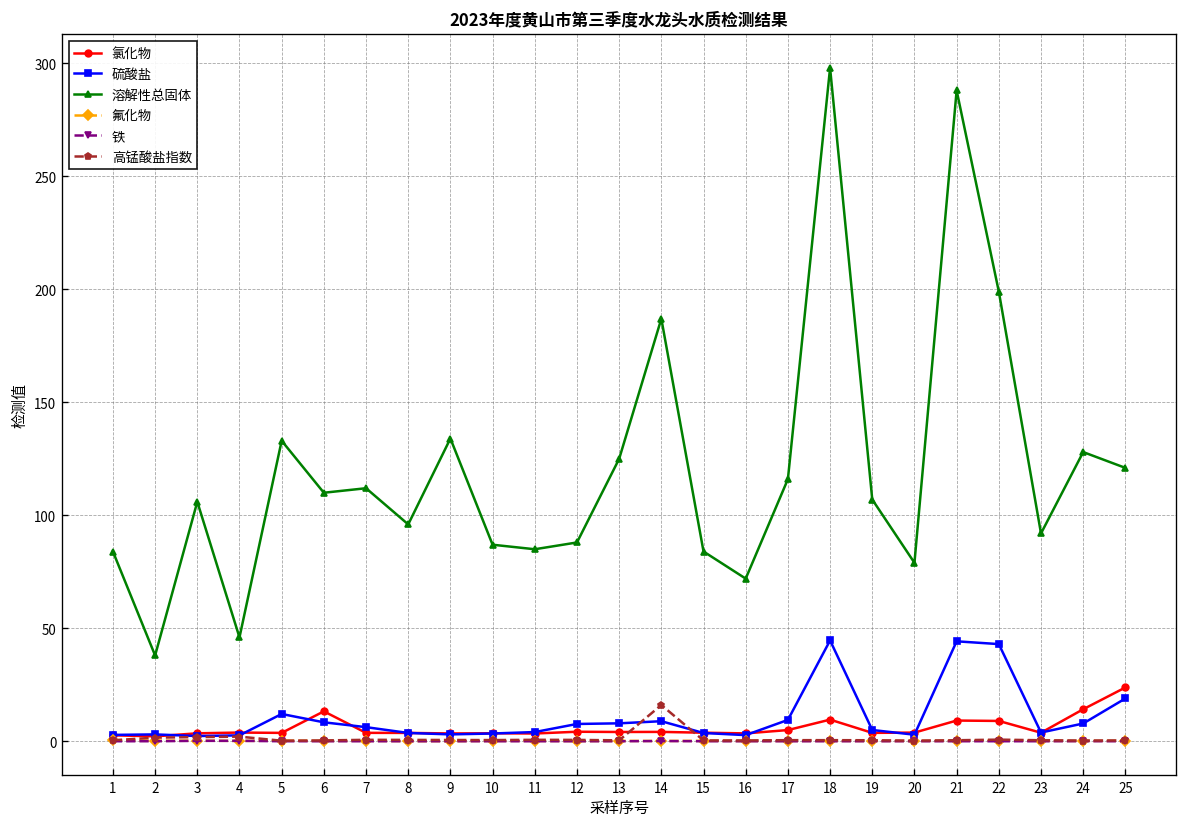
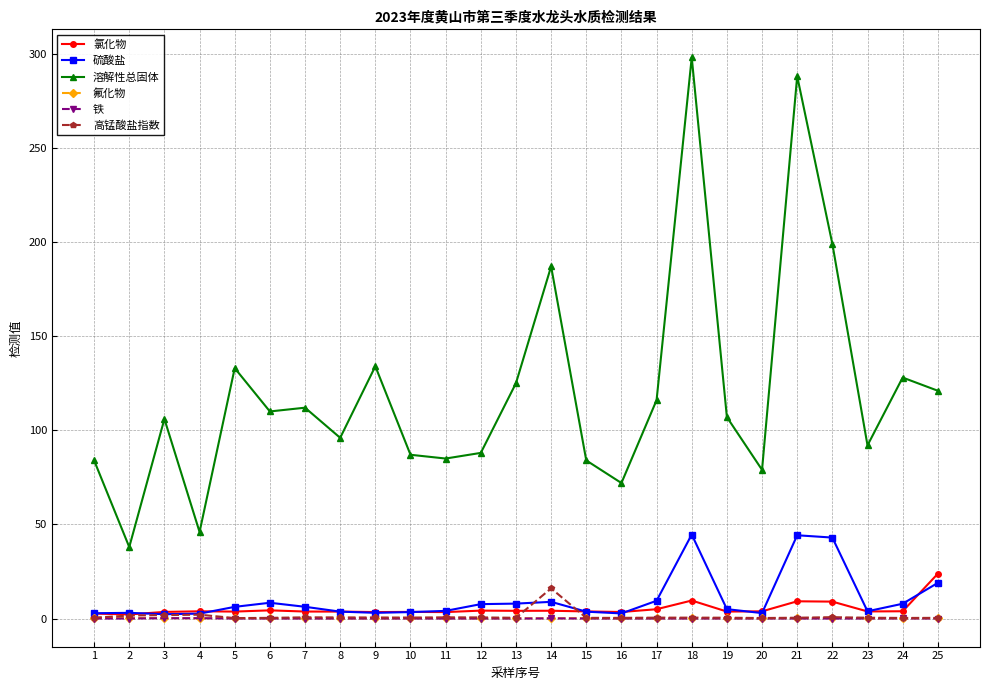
  {
    "氯化物": {
      "5": 4,
-     "6": 13,
+     "6": 4,
      "7": 4,
      "12": 4,
      "13": 4,
      "14": 4,
      "17": 5,
      "18": 10,
      "21": 9,
      "22": 9,
-     "24": 14,
+     "24": 4,
      "25": 24
    },
    "硫酸盐": {
-     "5": 12,
+     "5": 6,
      "6": 8,
      "7": 6,
      "12": 8,
      "13": 8,
      "14": 9,
      "17": 9,
      "18": 45,
      "21": 44,
      "22": 43,
      "24": 8,
      "25": 19
    },
    "溶解性总固体": {
      "1": 84,
      "2": 38,
      "3": 106,
      "4": 46,
      "5": 133,
      "6": 110,
      "7": 112,
      "8": 96,
      "9": 134,
      "10": 87,
      "11": 85,
      "12": 88,
      "13": 125,
      "14": 187,
      "15": 84,
      "16": 72,
      "17": 116,
      "18": 298,
      "19": 107,
      "20": 79,
      "21": 288,
      "22": 199,
      "23": 92,
      "24": 128,
      "25": 121
    },
    "铁": {
      "2": 0,
      "3": 0,
      "4": 0,
      "14": 0
    },
    "高锰酸盐指数": {
      "14": 16
    }
  }
